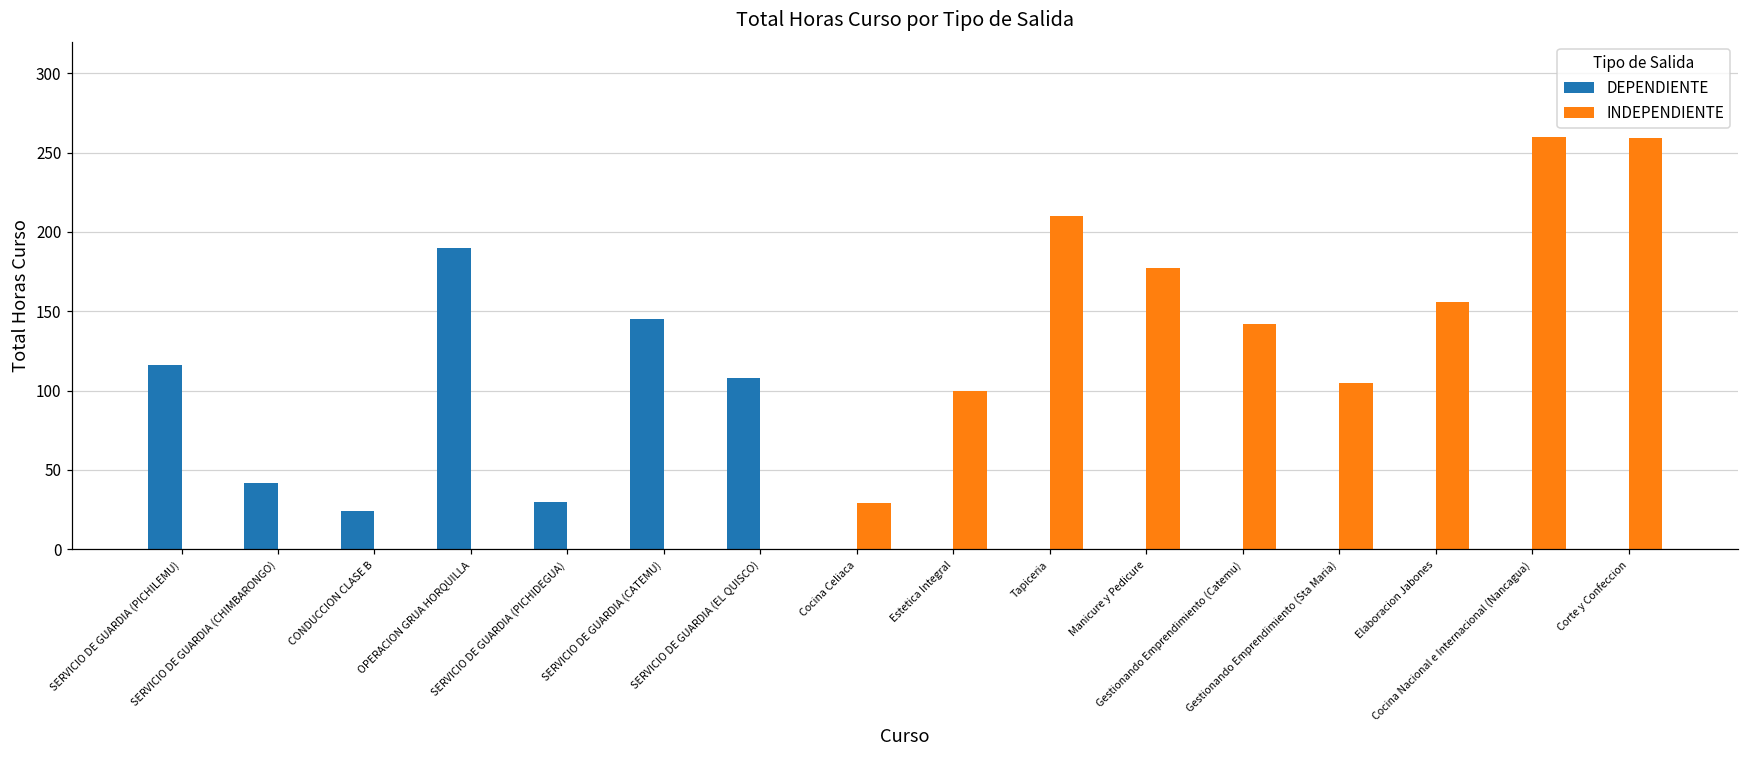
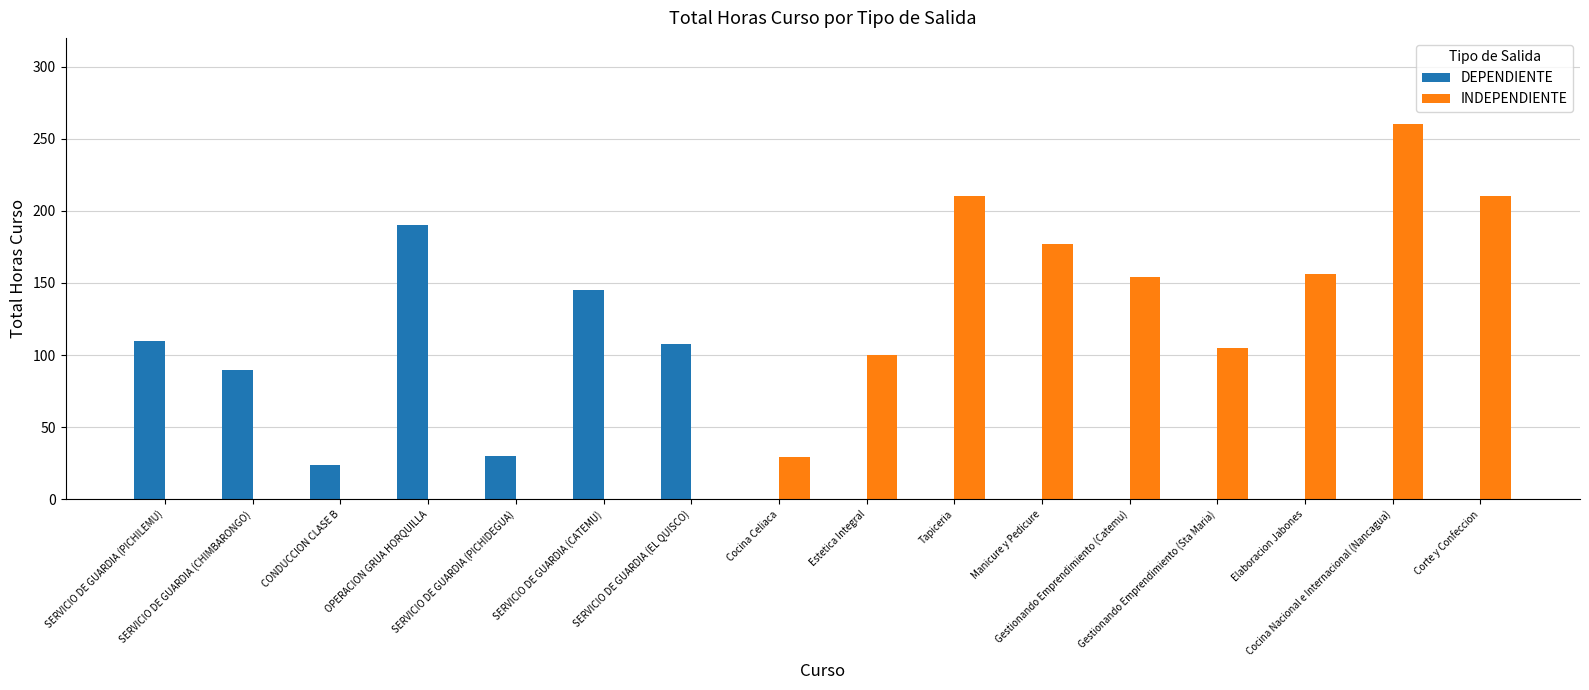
  {
    "DEPENDIENTE": {
-     "SERVICIO DE GUARDIA (PICHILEMU)": 116,
-     "SERVICIO DE GUARDIA (CHIMBARONGO)": 42,
+     "SERVICIO DE GUARDIA (PICHILEMU)": 110,
+     "SERVICIO DE GUARDIA (CHIMBARONGO)": 90,
      "CONDUCCION CLASE B": 24,
      "OPERACION GRUA HORQUILLA": 190,
      "SERVICIO DE GUARDIA (PICHIDEGUA)": 30,
      "SERVICIO DE GUARDIA (CATEMU)": 145,
      "SERVICIO DE GUARDIA (EL QUISCO)": 108,
      "Cocina Celiaca": 0,
      "Estetica Integral": 0,
      "Tapiceria": 0,
      "Manicure y Pedicure": 0,
      "Gestionando Emprendimiento (Catemu)": 0,
      "Gestionando Emprendimiento (Sta Maria)": 0,
      "Elaboracion Jabones": 0,
      "Cocina Nacional e Internacional (Nancagua)": 0,
      "Corte y Confeccion": 0
    },
    "INDEPENDIENTE": {
      "SERVICIO DE GUARDIA (PICHILEMU)": 0,
      "SERVICIO DE GUARDIA (CHIMBARONGO)": 0,
      "CONDUCCION CLASE B": 0,
      "OPERACION GRUA HORQUILLA": 0,
      "SERVICIO DE GUARDIA (PICHIDEGUA)": 0,
      "SERVICIO DE GUARDIA (CATEMU)": 0,
      "SERVICIO DE GUARDIA (EL QUISCO)": 0,
      "Cocina Celiaca": 29,
      "Estetica Integral": 100,
      "Tapiceria": 210,
      "Manicure y Pedicure": 177,
-     "Gestionando Emprendimiento (Catemu)": 142,
+     "Gestionando Emprendimiento (Catemu)": 154,
      "Gestionando Emprendimiento (Sta Maria)": 105,
      "Elaboracion Jabones": 156,
      "Cocina Nacional e Internacional (Nancagua)": 260,
-     "Corte y Confeccion": 259
+     "Corte y Confeccion": 210
    }
  }
